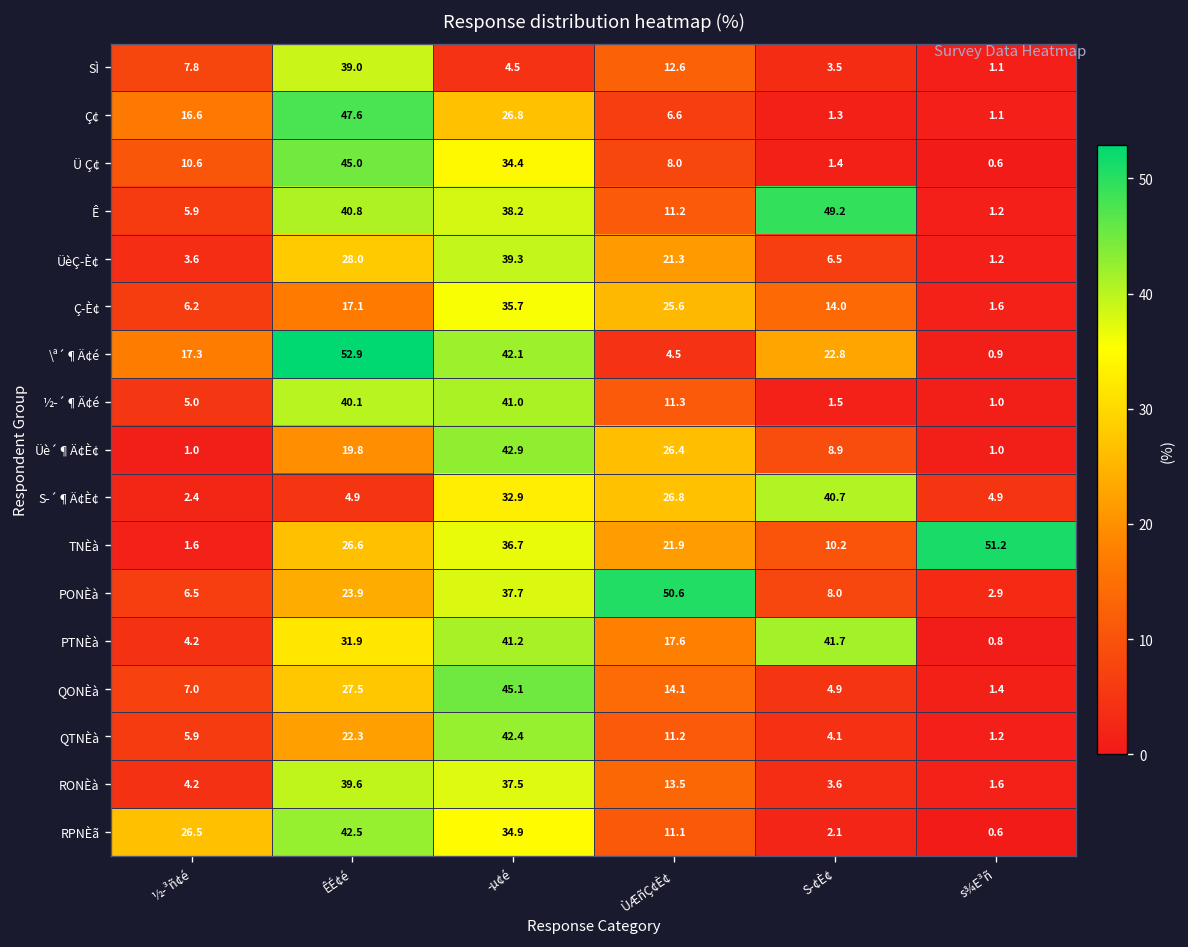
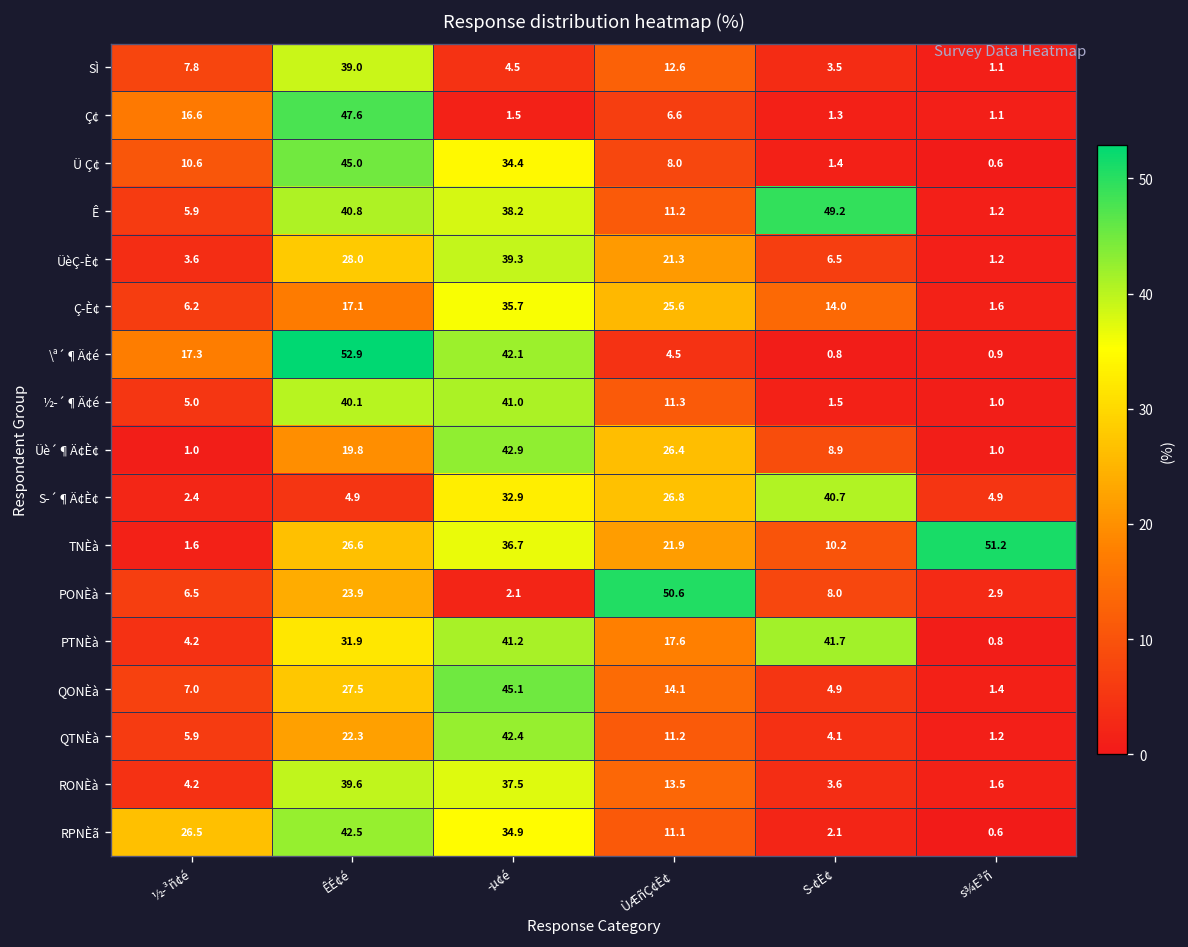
  {
    "SÌ": {
      "½­³ñ¢é": 7.8,
      "ÊÉ¢é": 39.0,
      "­µ¢é": 4.5,
      "ÙÆñÇ¢È¢": 12.6,
      "S­¢È¢": 3.5
    },
    "Ç¢": {
      "½­³ñ¢é": 16.6,
      "ÊÉ¢é": 47.6,
-     "­µ¢é": 26.8,
+     "­µ¢é": 1.5,
      "ÙÆñÇ¢È¢": 6.6,
      "S­¢È¢": 1.3,
      "s¾E³ñ": 1.1
    },
    "Ü Ç¢": {
      "½­³ñ¢é": 10.6,
      "ÊÉ¢é": 45.0,
      "­µ¢é": 34.4,
      "ÙÆñÇ¢È¢": 8.0,
      "S­¢È¢": 1.4,
      "s¾E³ñ": 0.6
    },
    "Ê": {
      "½­³ñ¢é": 5.9,
      "ÊÉ¢é": 40.8,
      "­µ¢é": 38.2,
      "ÙÆñÇ¢È¢": 11.2,
      "S­¢È¢": 49.2,
      "s¾E³ñ": 1.2
    },
    "ÜèÇ­È¢": {
      "½­³ñ¢é": 3.6,
      "ÊÉ¢é": 28.0,
      "­µ¢é": 39.3,
      "ÙÆñÇ¢È¢": 21.3,
      "S­¢È¢": 6.5,
      "s¾E³ñ": 1.2
    },
    "Ç­È¢": {
      "½­³ñ¢é": 6.2,
      "ÊÉ¢é": 17.1,
      "­µ¢é": 35.7,
      "ÙÆñÇ¢È¢": 25.6,
      "S­¢È¢": 14.0,
      "s¾E³ñ": 1.6
    },
    "\\ª´¶Ä¢é": {
      "½­³ñ¢é": 17.3,
      "ÊÉ¢é": 52.9,
      "­µ¢é": 42.1,
      "ÙÆñÇ¢È¢": 4.5,
-     "S­¢È¢": 22.8,
+     "S­¢È¢": 0.8,
      "s¾E³ñ": 0.9
    },
    "½­´¶Ä¢é": {
      "½­³ñ¢é": 5.0,
      "ÊÉ¢é": 40.1,
      "­µ¢é": 41.0,
      "ÙÆñÇ¢È¢": 11.3,
      "S­¢È¢": 1.5,
      "s¾E³ñ": 1.0
    },
    "Üè´¶Ä¢È¢": {
      "½­³ñ¢é": 1.0,
      "ÊÉ¢é": 19.8,
      "­µ¢é": 42.9,
      "ÙÆñÇ¢È¢": 26.4,
      "S­¢È¢": 8.9,
      "s¾E³ñ": 1.0
    },
    "S­´¶Ä¢È¢": {
      "½­³ñ¢é": 2.4,
      "ÊÉ¢é": 4.9,
      "­µ¢é": 32.9,
      "ÙÆñÇ¢È¢": 26.8,
      "S­¢È¢": 40.7,
      "s¾E³ñ": 4.9
    },
    "TNÈà": {
      "½­³ñ¢é": 1.6,
      "ÊÉ¢é": 26.6,
      "­µ¢é": 36.7,
      "ÙÆñÇ¢È¢": 21.9,
      "S­¢È¢": 10.2,
      "s¾E³ñ": 51.2
    },
    "PONÈà": {
      "½­³ñ¢é": 6.5,
      "ÊÉ¢é": 23.9,
-     "­µ¢é": 37.7,
+     "­µ¢é": 2.1,
      "ÙÆñÇ¢È¢": 50.6,
      "S­¢È¢": 8.0,
      "s¾E³ñ": 2.9
    },
    "PTNÈà": {
      "½­³ñ¢é": 4.2,
      "ÊÉ¢é": 31.9,
      "­µ¢é": 41.2,
      "ÙÆñÇ¢È¢": 17.6,
      "S­¢È¢": 41.7,
      "s¾E³ñ": 0.8
    },
    "QONÈà": {
      "½­³ñ¢é": 7.0,
      "ÊÉ¢é": 27.5,
      "­µ¢é": 45.1,
      "ÙÆñÇ¢È¢": 14.1,
      "S­¢È¢": 4.9,
      "s¾E³ñ": 1.4
    },
    "QTNÈà": {
      "½­³ñ¢é": 5.9,
      "ÊÉ¢é": 22.3,
      "­µ¢é": 42.4,
      "ÙÆñÇ¢È¢": 11.2,
      "S­¢È¢": 4.1,
      "s¾E³ñ": 1.2
    },
    "RONÈà": {
      "½­³ñ¢é": 4.2,
      "ÊÉ¢é": 39.6,
      "­µ¢é": 37.5,
      "ÙÆñÇ¢È¢": 13.5,
      "S­¢È¢": 3.6,
      "s¾E³ñ": 1.6
    },
    "RPNÈã": {
      "½­³ñ¢é": 26.5,
      "ÊÉ¢é": 42.5,
      "­µ¢é": 34.9,
      "ÙÆñÇ¢È¢": 11.1,
      "S­¢È¢": 2.1,
      "s¾E³ñ": 0.6
    }
  }
